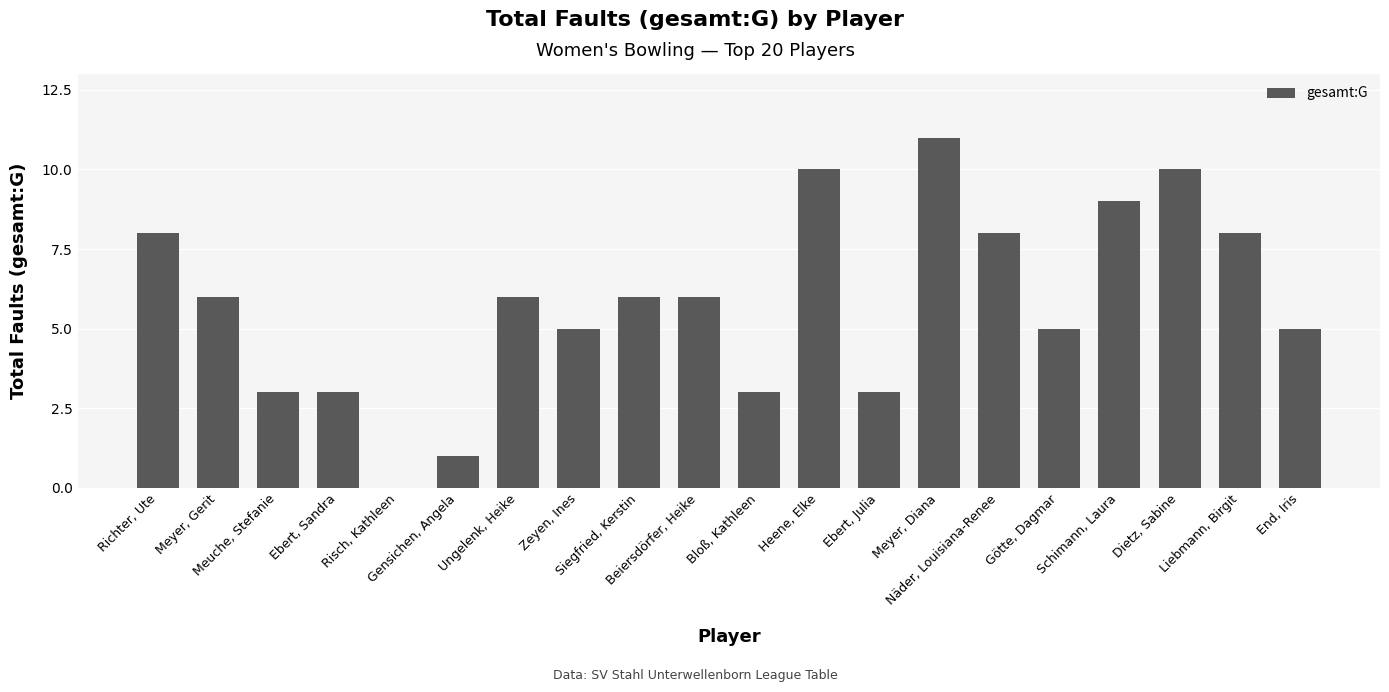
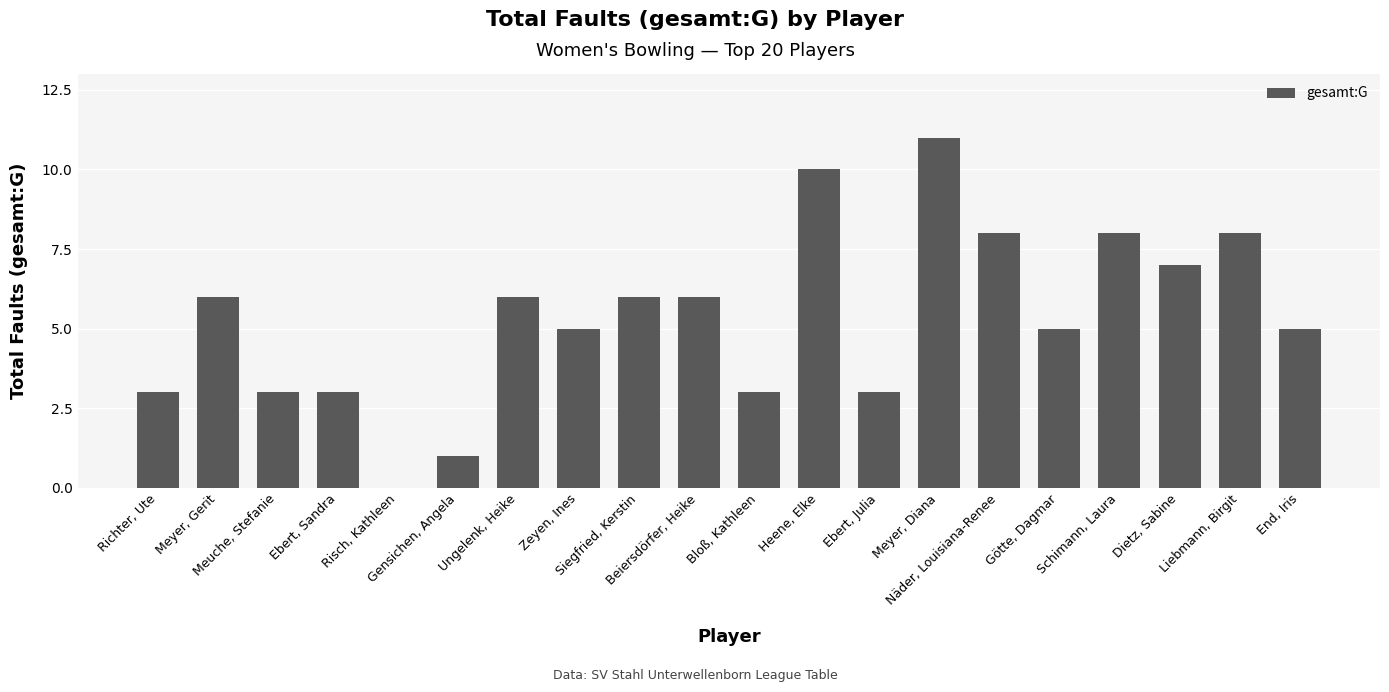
  {
-   "Richter, Ute": 8,
+   "Richter, Ute": 3,
    "Meyer, Gerit": 6,
    "Meuche, Stefanie": 3,
    "Ebert, Sandra": 3,
    "Risch, Kathleen": 0,
    "Gensichen, Angela": 1,
    "Ungelenk, Heike": 6,
    "Zeyen, Ines": 5,
    "Siegfried, Kerstin": 6,
    "Beiersdörfer, Heike": 6,
    "Bloß, Kathleen": 3,
    "Heene, Elke": 10,
    "Ebert, Julia": 3,
    "Meyer, Diana": 11,
    "Näder, Louisiana-Renee": 8,
    "Götte, Dagmar": 5,
-   "Schimann, Laura": 9,
-   "Dietz, Sabine": 10,
+   "Schimann, Laura": 8,
+   "Dietz, Sabine": 7,
    "Liebmann, Birgit": 8,
    "End, Iris": 5
  }
